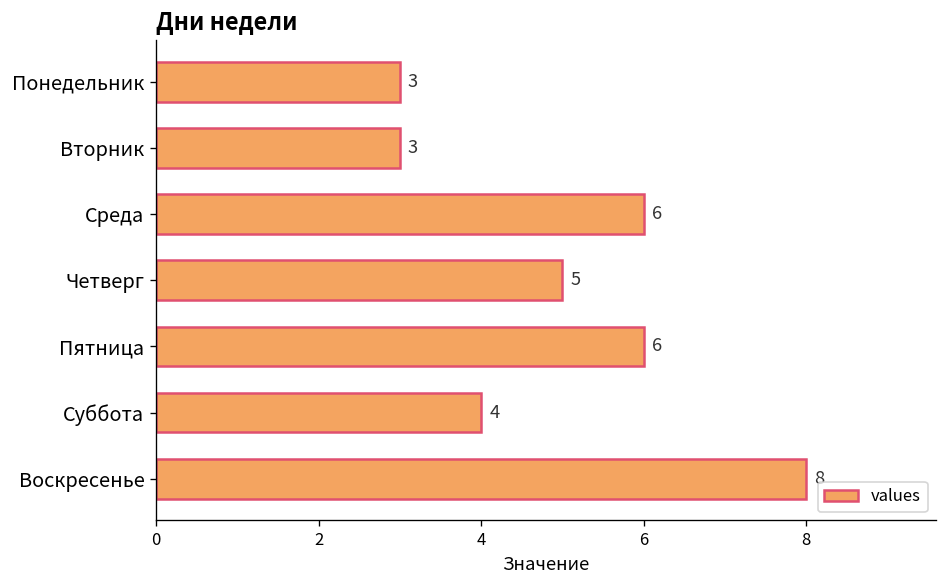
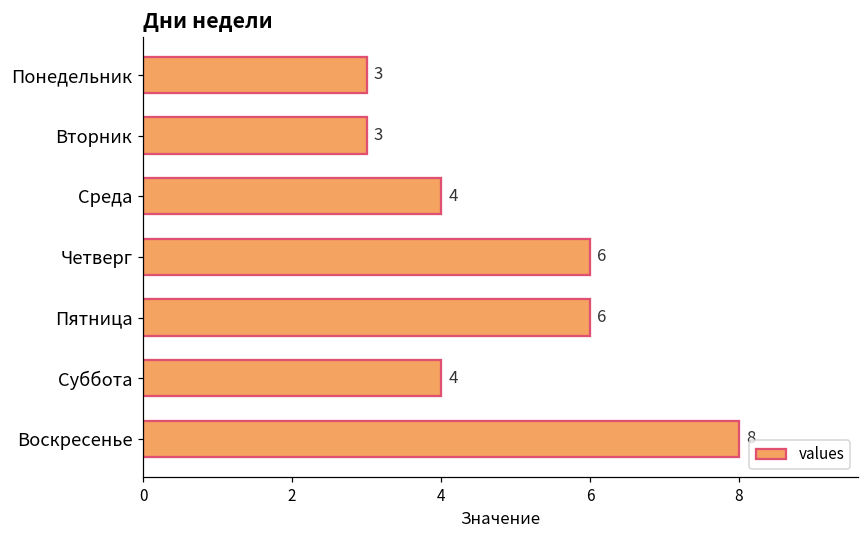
  {
    "Понедельник": 3,
    "Вторник": 3,
-   "Среда": 6,
-   "Четверг": 5,
+   "Среда": 4,
+   "Четверг": 6,
    "Пятница": 6,
    "Суббота": 4
  }
